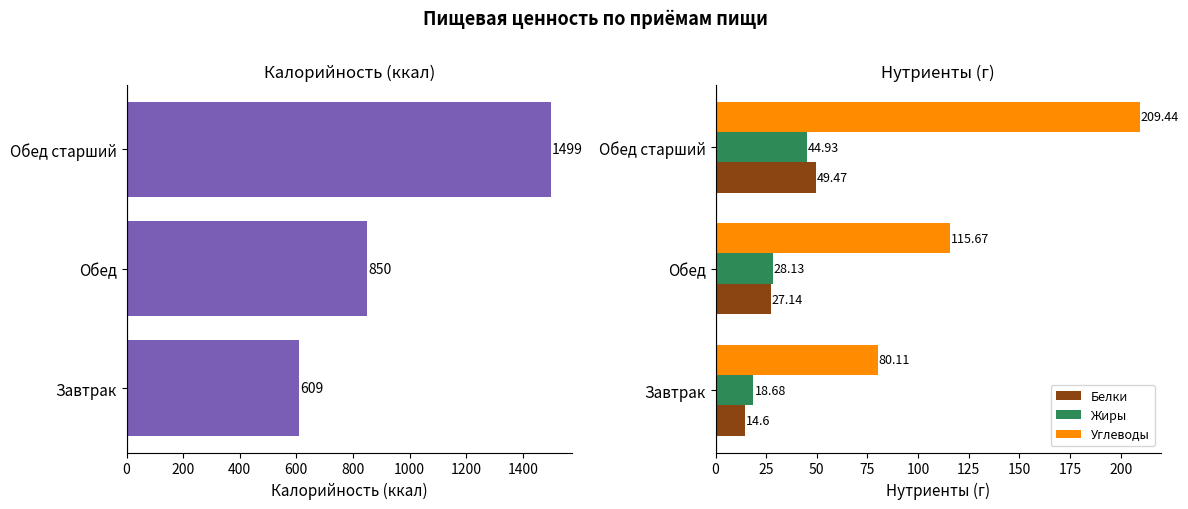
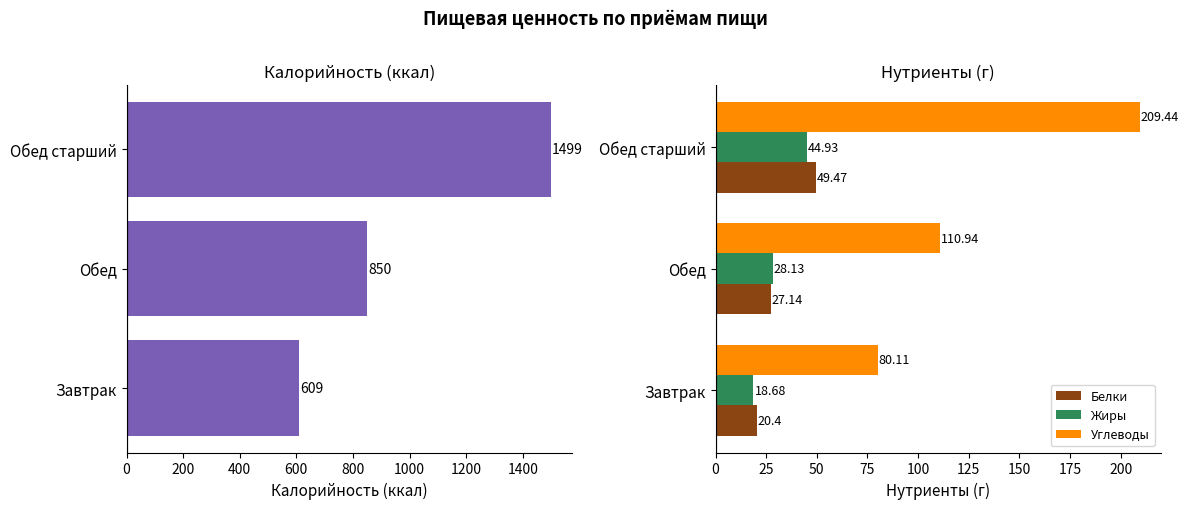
  {
    "Калорийность (ккал)": {
      "Обед старший": 1499,
      "Обед": 850,
      "Завтрак": 609
    },
    "Нутриенты (г)": {
      "Белки": {
        "Обед старший": 49.47,
        "Обед": 27.14,
-       "Завтрак": 14.6
+       "Завтрак": 20.4
      },
      "Жиры": {
        "Обед старший": 44.93,
        "Обед": 28.13,
        "Завтрак": 18.68
      },
      "Углеводы": {
        "Обед старший": 209.44,
-       "Обед": 115.67,
+       "Обед": 110.94,
        "Завтрак": 80.11
      }
    }
  }
